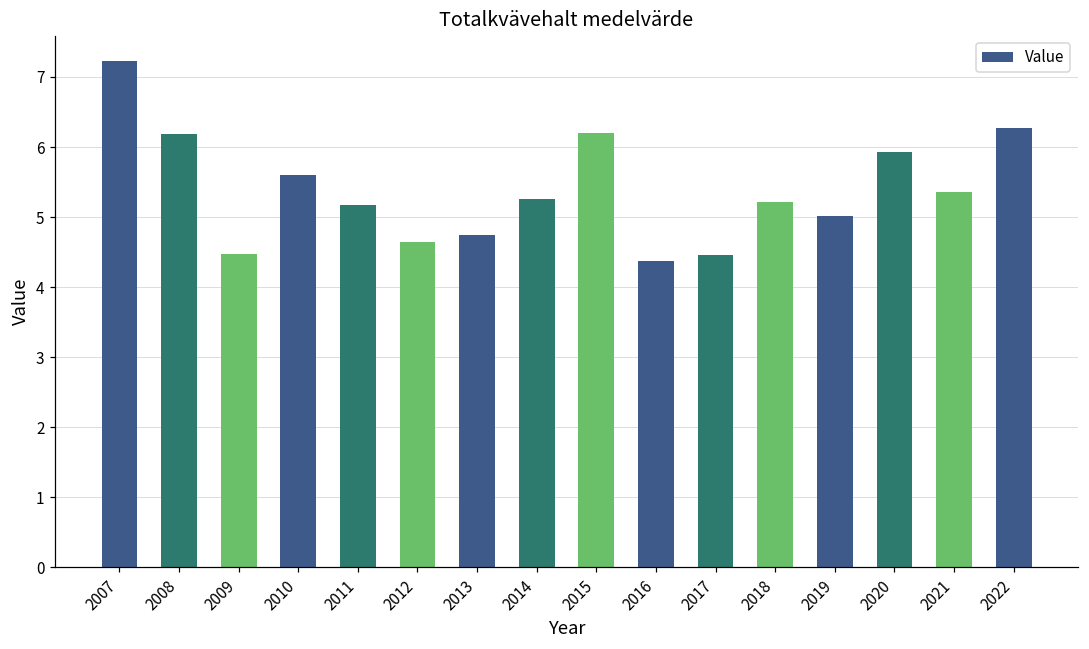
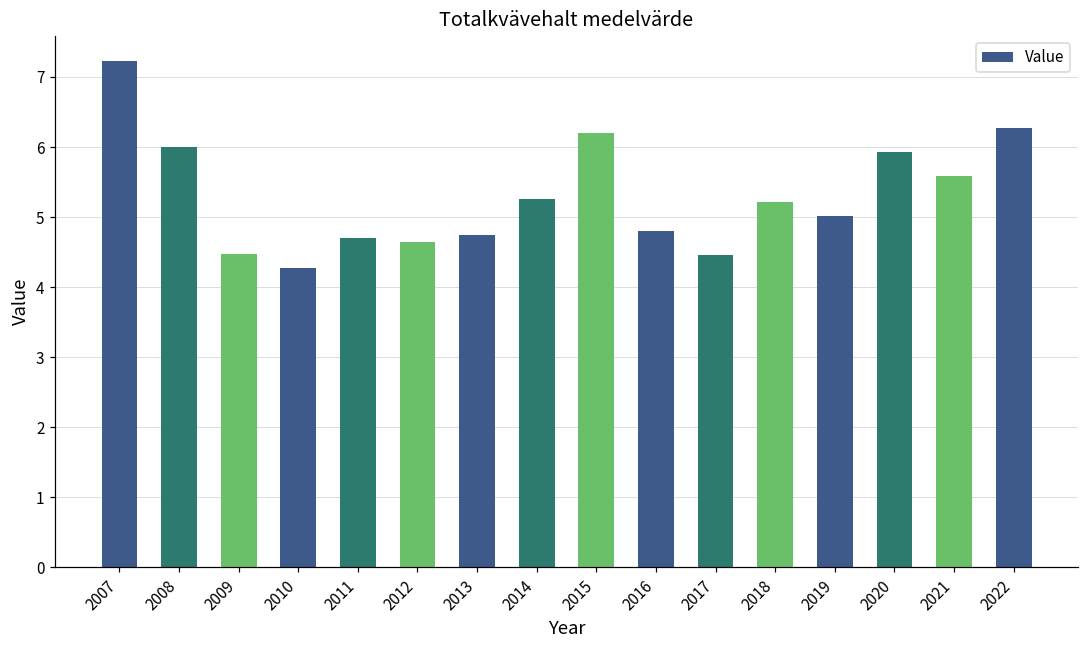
  {
    "2007": 7.2,
-   "2008": 6.2,
+   "2008": 6.0,
    "2009": 4.5,
-   "2010": 5.6,
-   "2011": 5.2,
+   "2010": 4.3,
+   "2011": 4.7,
    "2012": 4.6,
    "2013": 4.7,
    "2014": 5.3,
    "2015": 6.2,
-   "2016": 4.4,
+   "2016": 4.8,
    "2017": 4.5,
    "2018": 5.2,
    "2019": 5.0,
    "2020": 5.9,
-   "2021": 5.4,
+   "2021": 5.6,
    "2022": 6.3
  }
